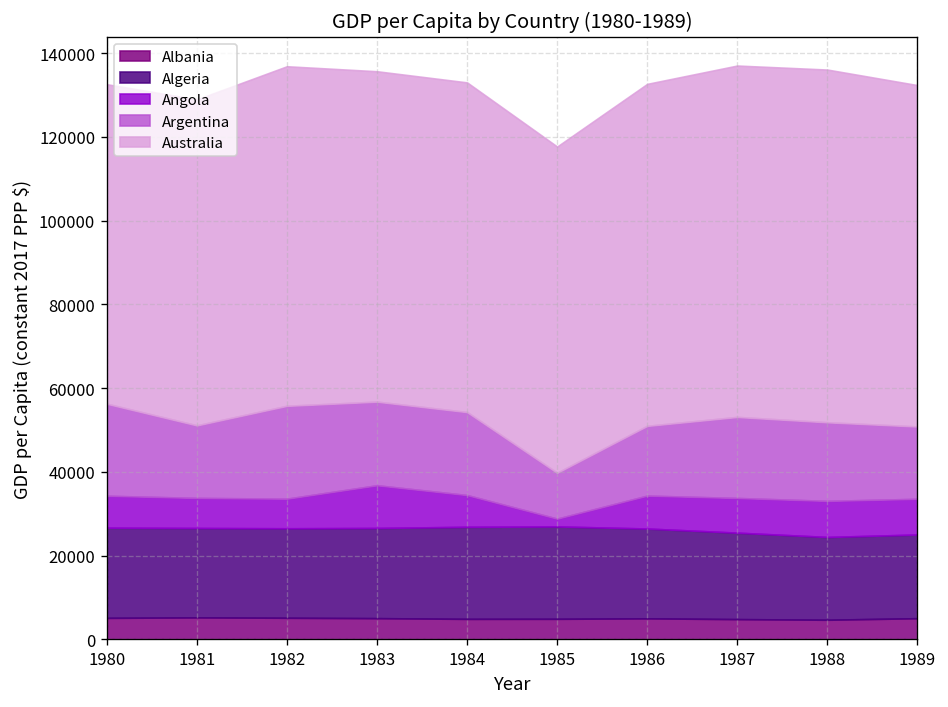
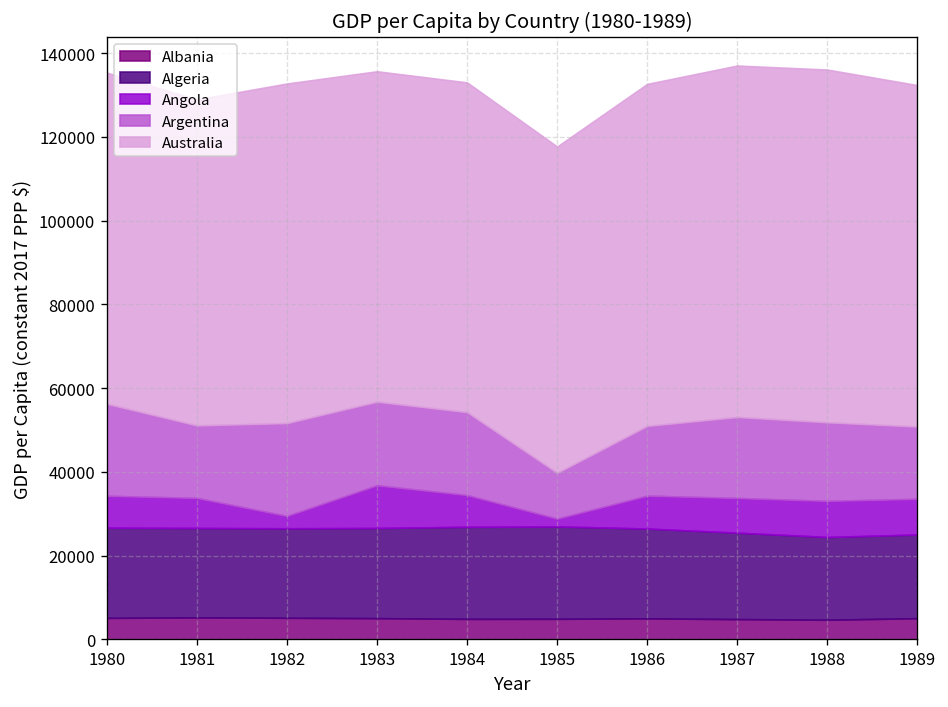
  {
    "Angola": {
      "1980": 8000,
      "1981": 7000,
-     "1982": 7000,
+     "1982": 3000,
      "1983": 10000,
      "1984": 8000,
      "1985": 2000,
      "1986": 8000,
      "1987": 8000,
      "1988": 9000,
      "1989": 9000
    },
    "Argentina": {
      "1980": 22000,
      "1981": 17000,
      "1982": 22000,
      "1983": 20000,
      "1984": 20000,
      "1985": 11000,
      "1986": 17000,
      "1987": 19000,
      "1988": 19000,
      "1989": 17000
    },
    "Australia": {
-     "1980": 76000,
+     "1980": 79000,
      "1982": 81000,
      "1983": 79000,
      "1984": 79000,
      "1985": 78000,
      "1986": 82000,
      "1987": 84000,
      "1988": 84000,
      "1989": 82000
    }
  }
